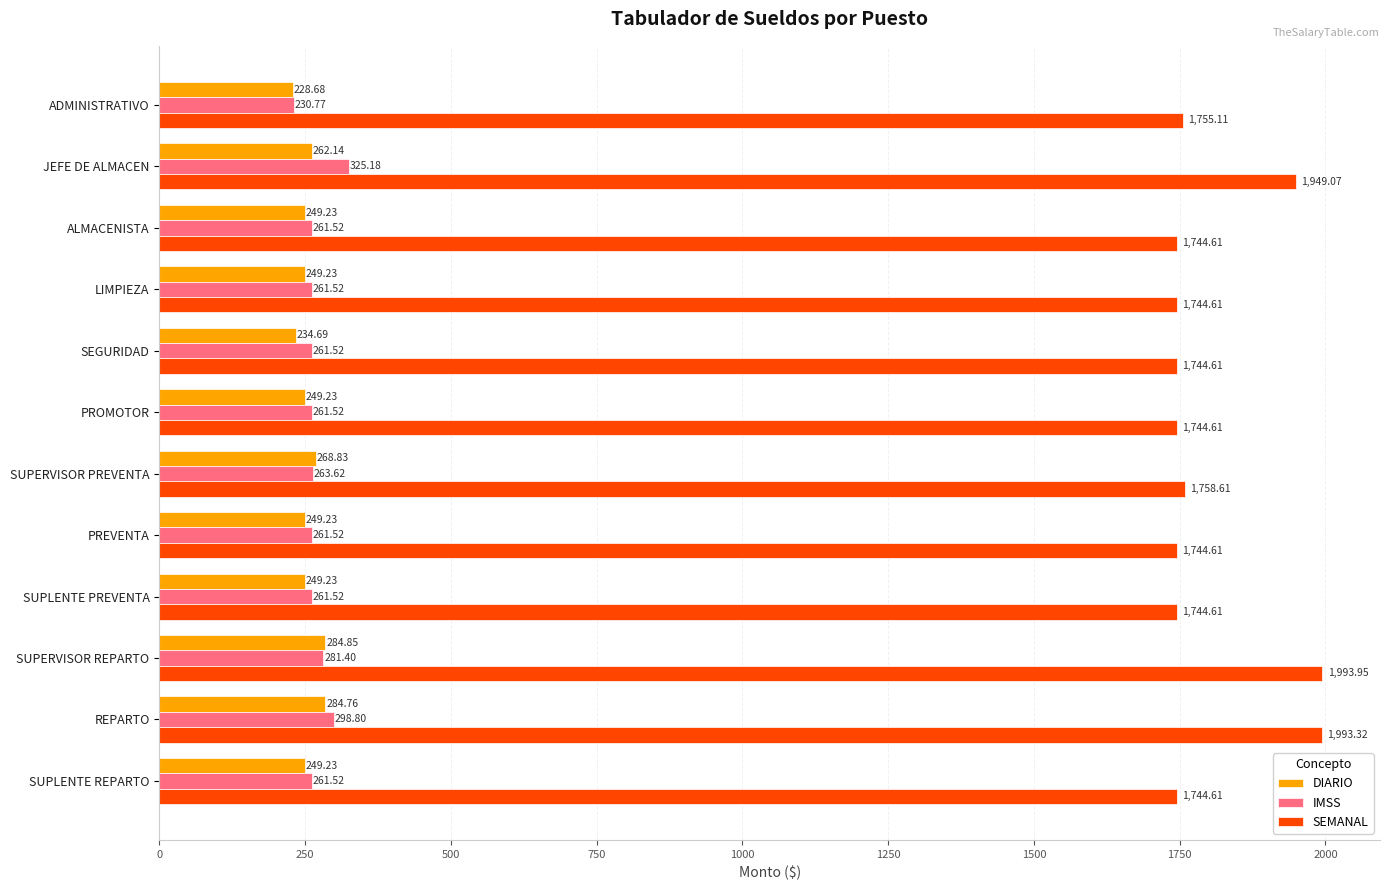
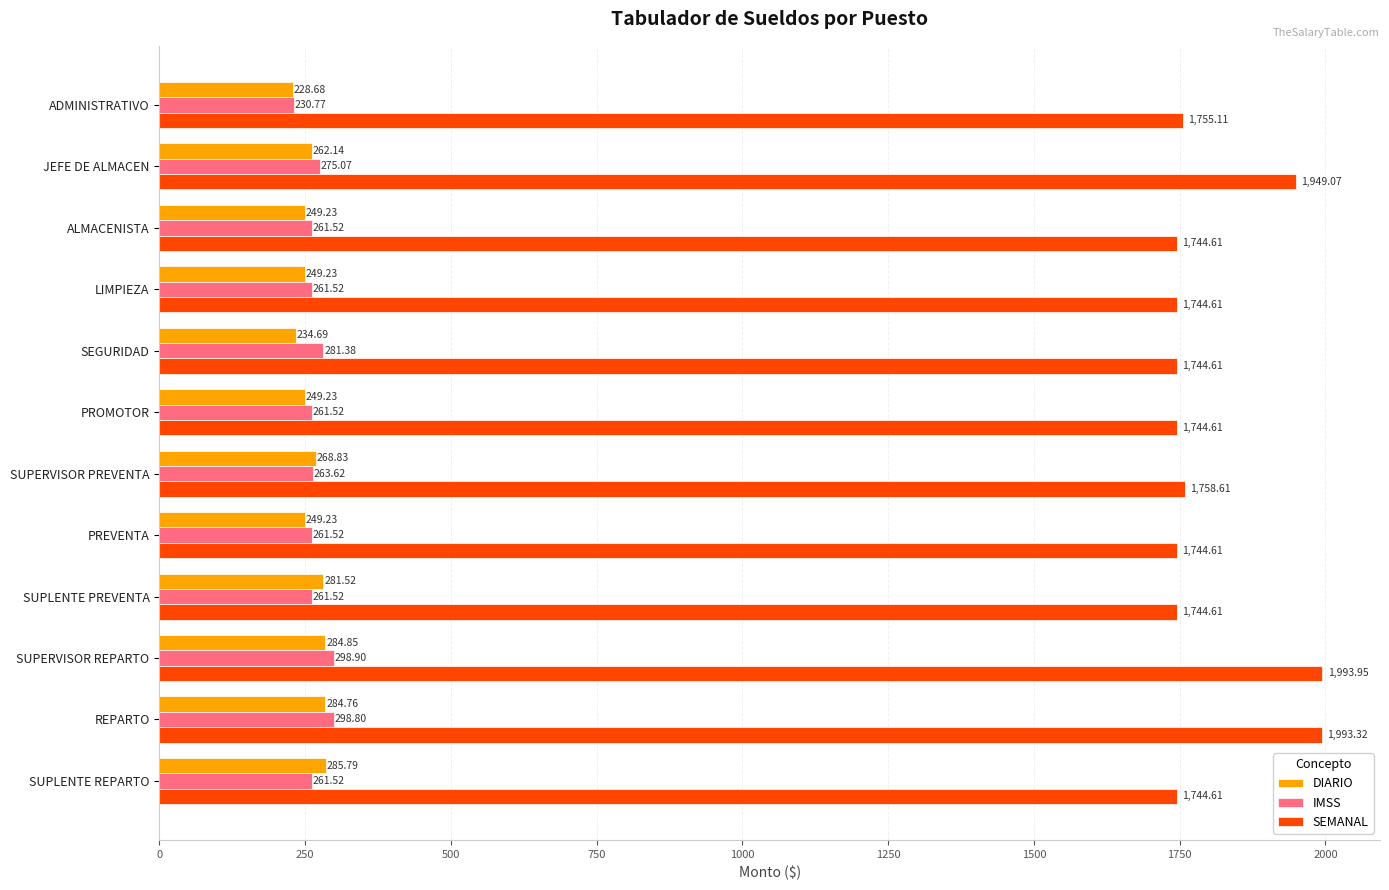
  {
    "DIARIO": {
      "ADMINISTRATIVO": "228.68",
      "JEFE DE ALMACEN": "262.14",
      "ALMACENISTA": "249.23",
      "LIMPIEZA": "249.23",
      "SEGURIDAD": "234.69",
      "PROMOTOR": "249.23",
      "SUPERVISOR PREVENTA": "268.83",
      "PREVENTA": "249.23",
-     "SUPLENTE PREVENTA": "249.23",
+     "SUPLENTE PREVENTA": "281.52",
      "SUPERVISOR REPARTO": "284.85",
      "REPARTO": "284.76",
-     "SUPLENTE REPARTO": "249.23"
+     "SUPLENTE REPARTO": "285.79"
    },
    "IMSS": {
      "ADMINISTRATIVO": "230.77",
-     "JEFE DE ALMACEN": "325.18",
+     "JEFE DE ALMACEN": "275.07",
      "ALMACENISTA": "261.52",
      "LIMPIEZA": "261.52",
-     "SEGURIDAD": "261.52",
+     "SEGURIDAD": "281.38",
      "PROMOTOR": "261.52",
      "SUPERVISOR PREVENTA": "263.62",
      "PREVENTA": "261.52",
      "SUPLENTE PREVENTA": "261.52",
-     "SUPERVISOR REPARTO": "281.40",
+     "SUPERVISOR REPARTO": "298.90",
      "REPARTO": "298.80",
      "SUPLENTE REPARTO": "261.52"
    },
    "SEMANAL": {
      "ADMINISTRATIVO": "1,755.11",
      "JEFE DE ALMACEN": "1,949.07",
      "ALMACENISTA": "1,744.61",
      "LIMPIEZA": "1,744.61",
      "SEGURIDAD": "1,744.61",
      "PROMOTOR": "1,744.61",
      "SUPERVISOR PREVENTA": "1,758.61",
      "PREVENTA": "1,744.61",
      "SUPLENTE PREVENTA": "1,744.61",
      "SUPERVISOR REPARTO": "1,993.95",
      "REPARTO": "1,993.32",
      "SUPLENTE REPARTO": "1,744.61"
    }
  }
